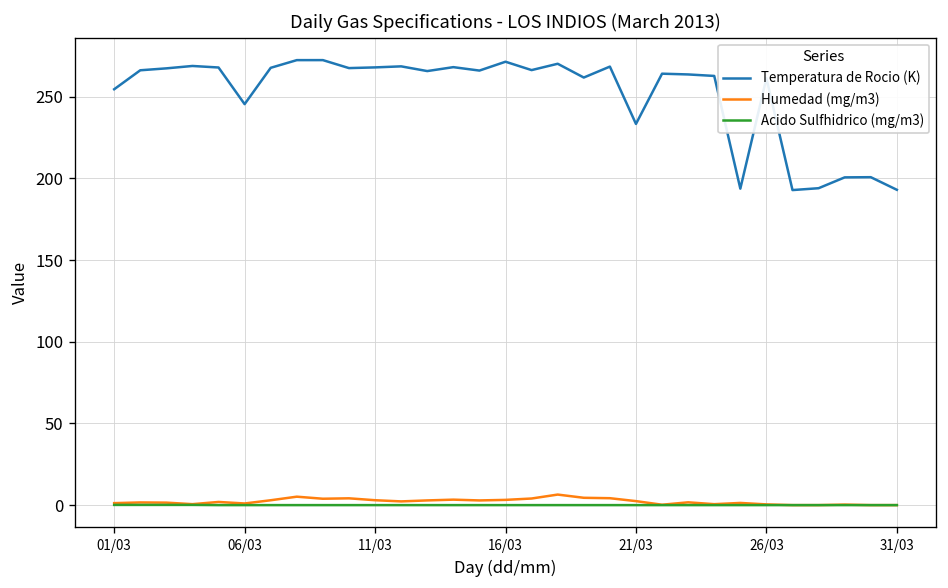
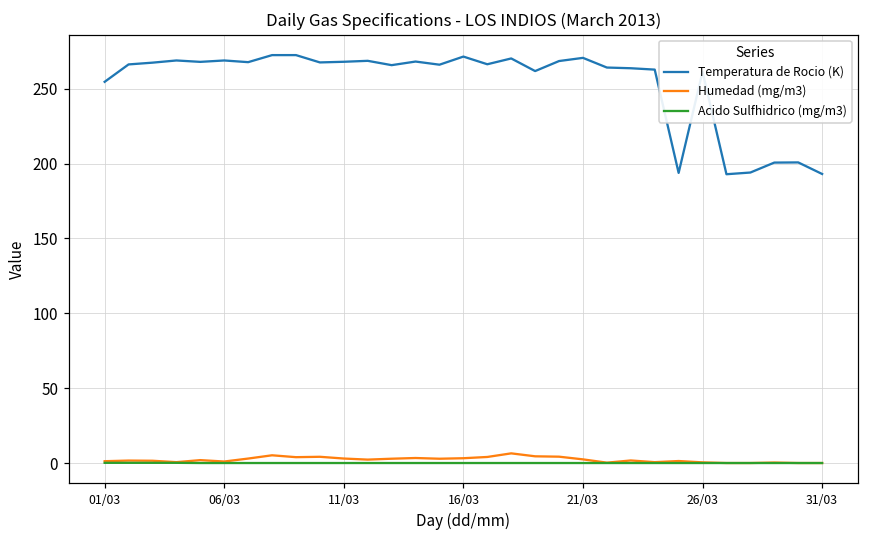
  {
    "Temperatura de Rocio (K)": {
      "01/03": 255,
-     "06/03": 245,
+     "06/03": 269,
      "11/03": 268,
      "16/03": 271,
-     "21/03": 233,
+     "21/03": 271,
      "31/03": 193
    },
    "Humedad (mg/m3)": {
      "11/03": 3,
      "16/03": 3,
      "21/03": 2
    },
    "Acido Sulfhidrico (mg/m3)": {
      "11/03": 0,
      "16/03": 0,
      "21/03": 0
    }
  }
